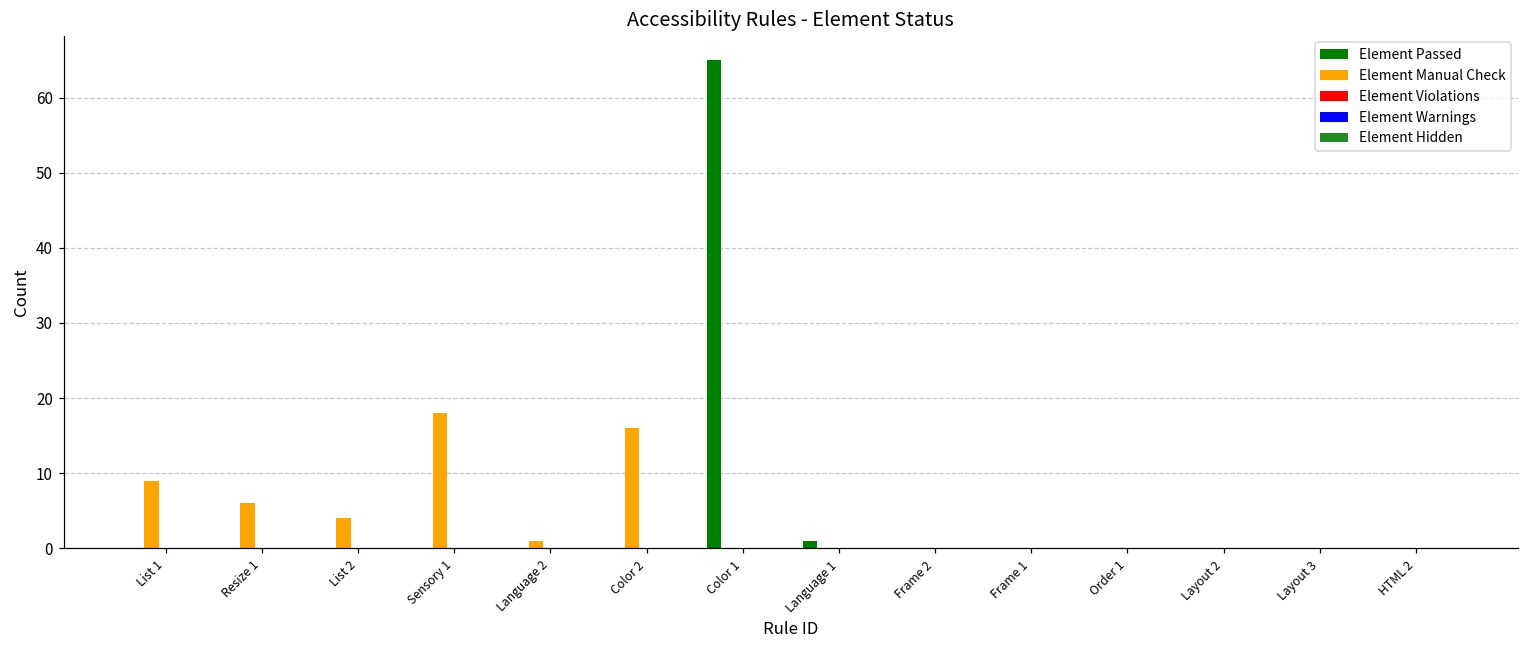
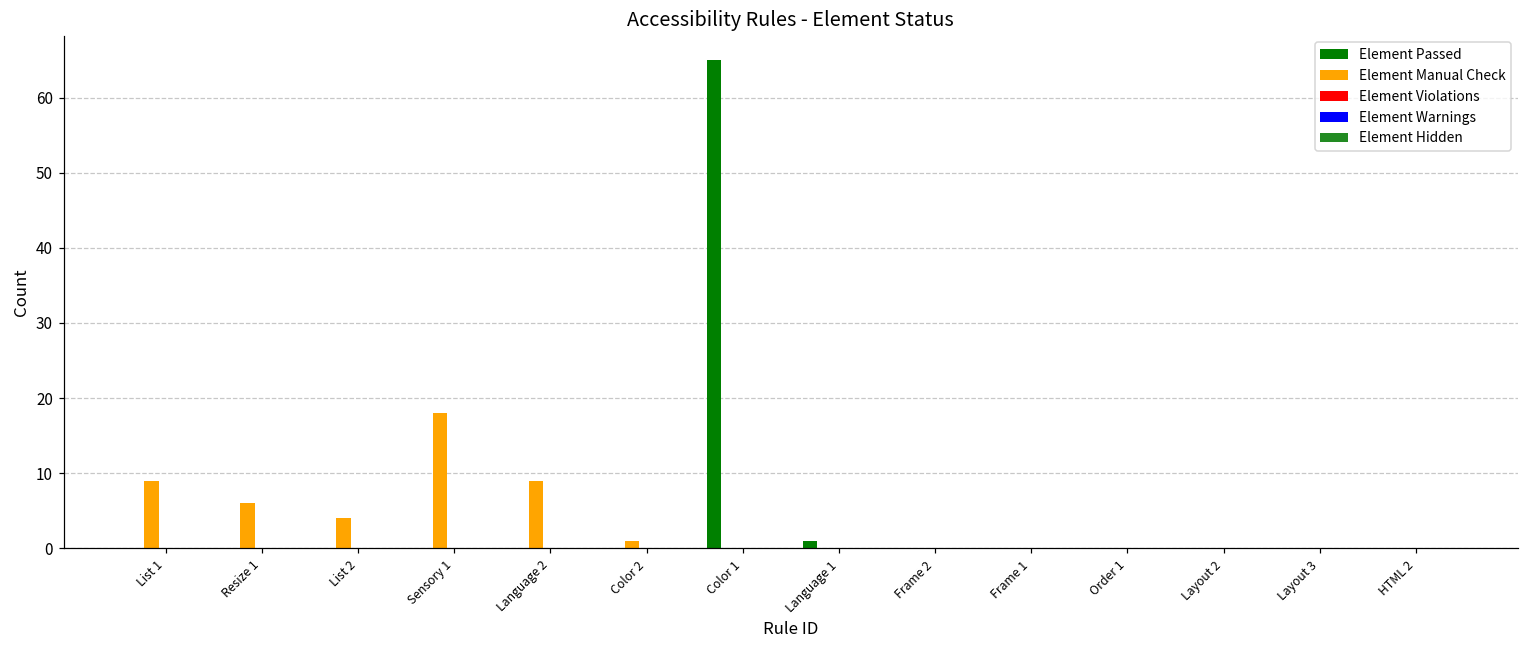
  {
    "Element Manual Check": {
      "List 1": 9,
      "Resize 1": 6,
      "List 2": 4,
      "Sensory 1": 18,
-     "Language 2": 1,
-     "Color 2": 16,
+     "Language 2": 9,
+     "Color 2": 1,
      "Color 1": 0,
      "Language 1": 0,
      "Frame 2": 0,
      "Frame 1": 0,
      "Order 1": 0,
      "Layout 2": 0,
      "Layout 3": 0,
      "HTML 2": 0
    },
    "Element Violations": {
      "List 1": 0,
      "Resize 1": 0,
      "List 2": 0,
      "Sensory 1": 0,
      "Language 2": 0,
      "Color 2": 0,
      "Color 1": 0,
      "Language 1": 0,
      "Frame 2": 0,
      "Frame 1": 0,
      "Order 1": 0,
      "Layout 2": 0,
      "Layout 3": 0,
      "HTML 2": 0
    },
    "Element Warnings": {
      "List 1": 0,
      "Resize 1": 0,
      "List 2": 0,
      "Sensory 1": 0,
      "Language 2": 0,
      "Color 2": 0,
      "Color 1": 0,
      "Language 1": 0,
      "Frame 2": 0,
      "Frame 1": 0,
      "Order 1": 0,
      "Layout 2": 0,
      "Layout 3": 0,
      "HTML 2": 0
    }
  }
